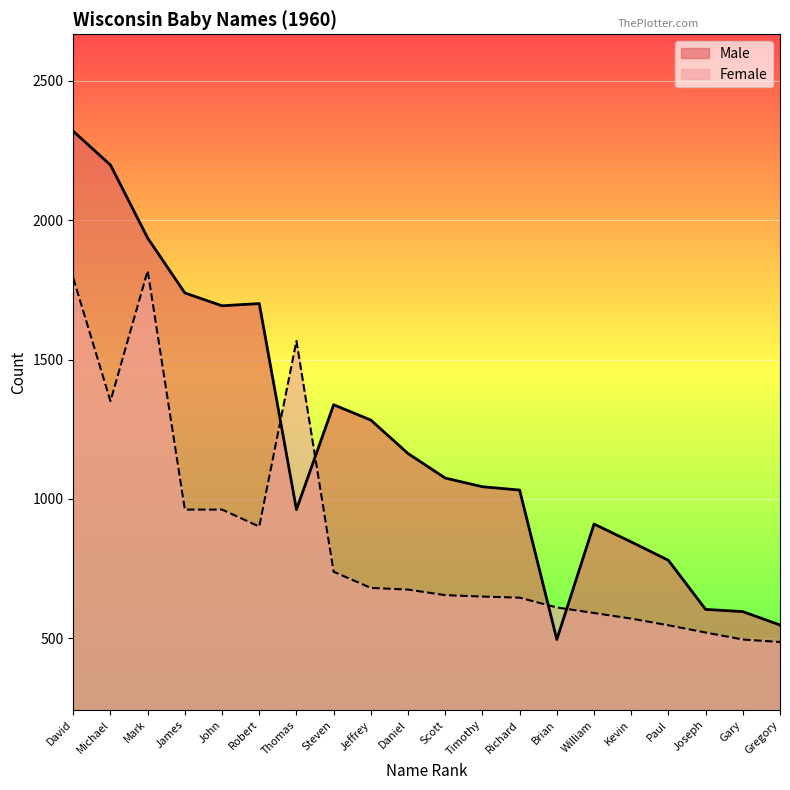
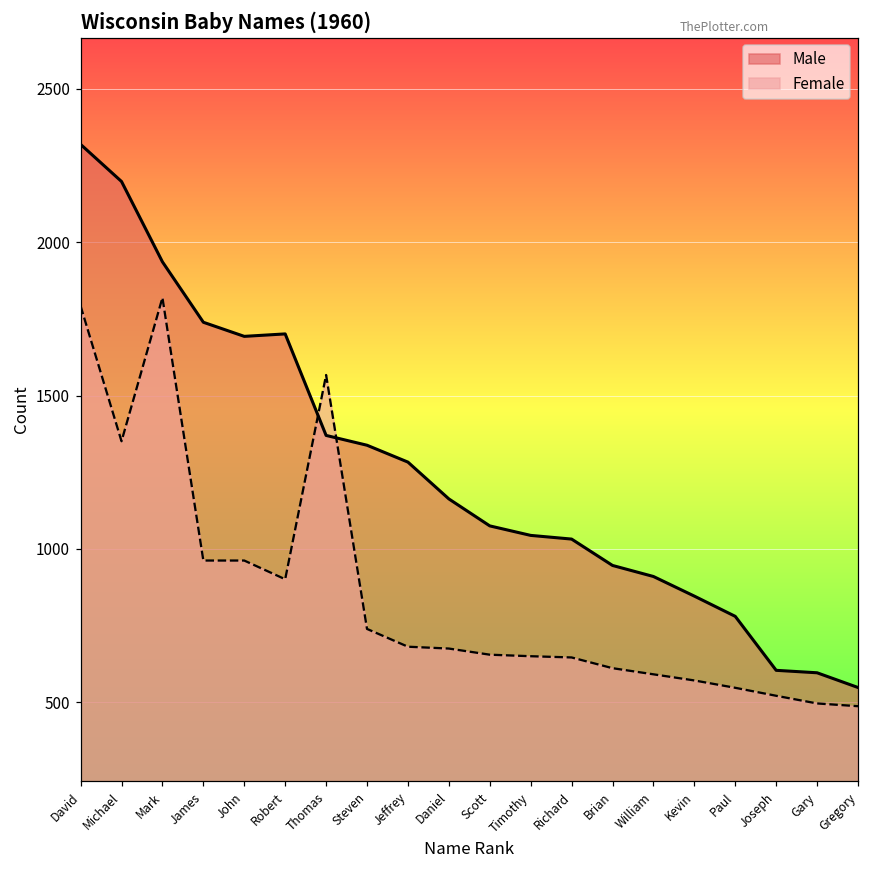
  {
    "Male": {
      "David": 2320,
      "Michael": 2200,
      "Mark": 1940,
      "James": 1740,
      "John": 1690,
      "Robert": 1700,
-     "Thomas": 960,
+     "Thomas": 1370,
      "Steven": 1340,
      "Jeffrey": 1280,
      "Daniel": 1160,
      "Scott": 1080,
      "Timothy": 1040,
      "Richard": 1030,
-     "Brian": 500,
+     "Brian": 950,
      "William": 910,
      "Kevin": 850,
      "Paul": 780,
      "Joseph": 600,
      "Gary": 600,
      "Gregory": 550
    },
    "Female": {
      "David": 1790,
      "Michael": 1350,
      "Mark": 1820,
      "James": 960,
      "John": 960,
      "Robert": 900,
      "Thomas": 1570,
      "Steven": 740,
      "Jeffrey": 680,
      "Daniel": 680,
      "Scott": 660,
      "Timothy": 650,
      "Richard": 650,
      "Brian": 610,
      "William": 590,
      "Kevin": 570,
      "Paul": 550,
      "Joseph": 520,
      "Gary": 500,
      "Gregory": 490
    }
  }
